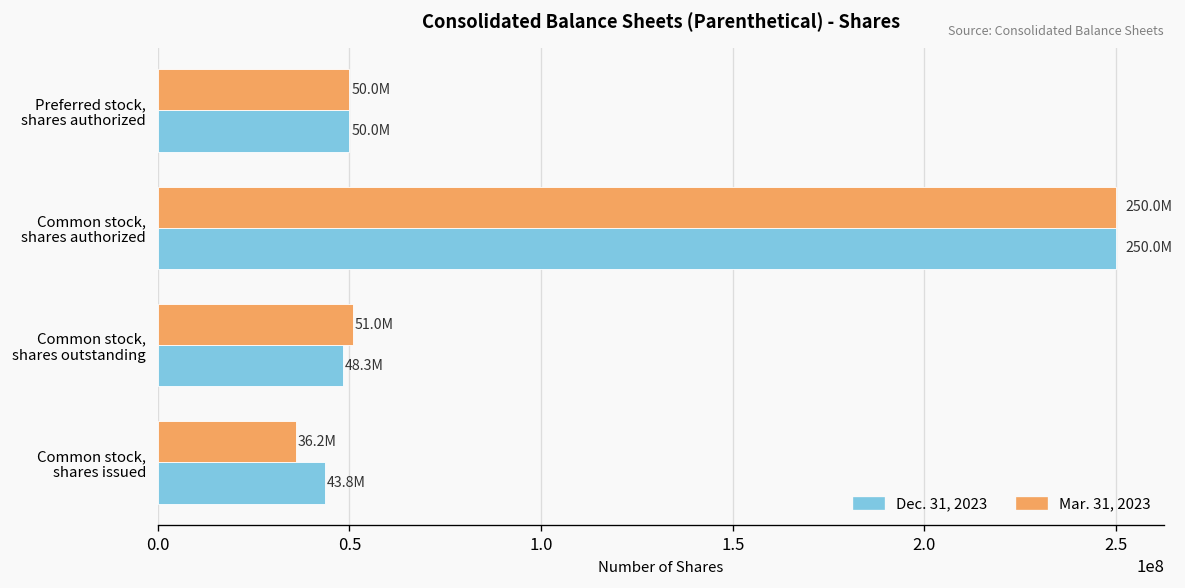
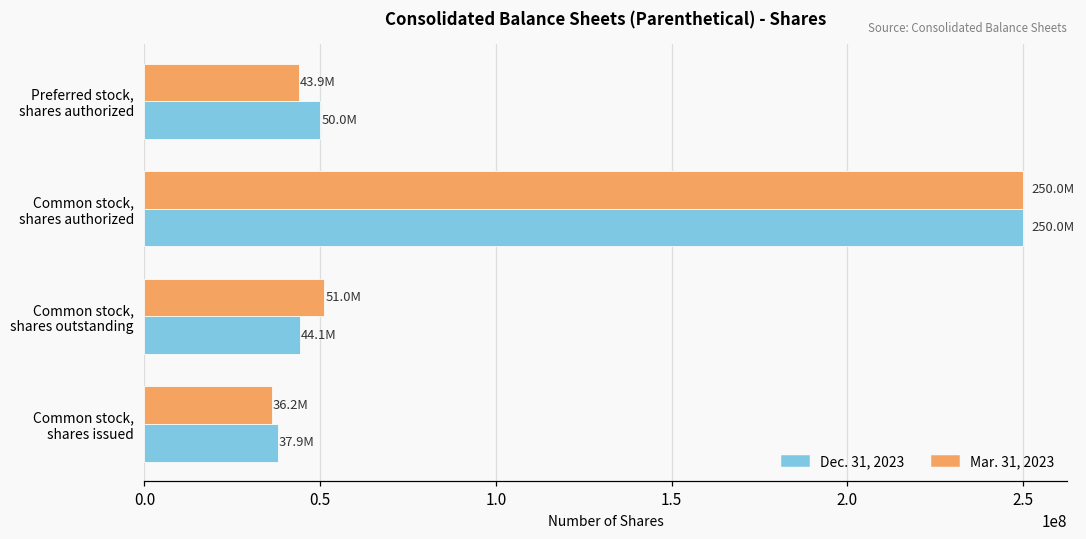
  {
    "Dec. 31, 2023": {
      "Preferred stock, shares authorized": "50.0M",
      "Common stock, shares authorized": "250.0M",
-     "Common stock, shares outstanding": "48.3M",
-     "Common stock, shares issued": "43.8M"
+     "Common stock, shares outstanding": "44.1M",
+     "Common stock, shares issued": "37.9M"
    },
    "Mar. 31, 2023": {
-     "Preferred stock, shares authorized": "50.0M",
+     "Preferred stock, shares authorized": "43.9M",
      "Common stock, shares authorized": "250.0M",
      "Common stock, shares outstanding": "51.0M",
      "Common stock, shares issued": "36.2M"
    }
  }
